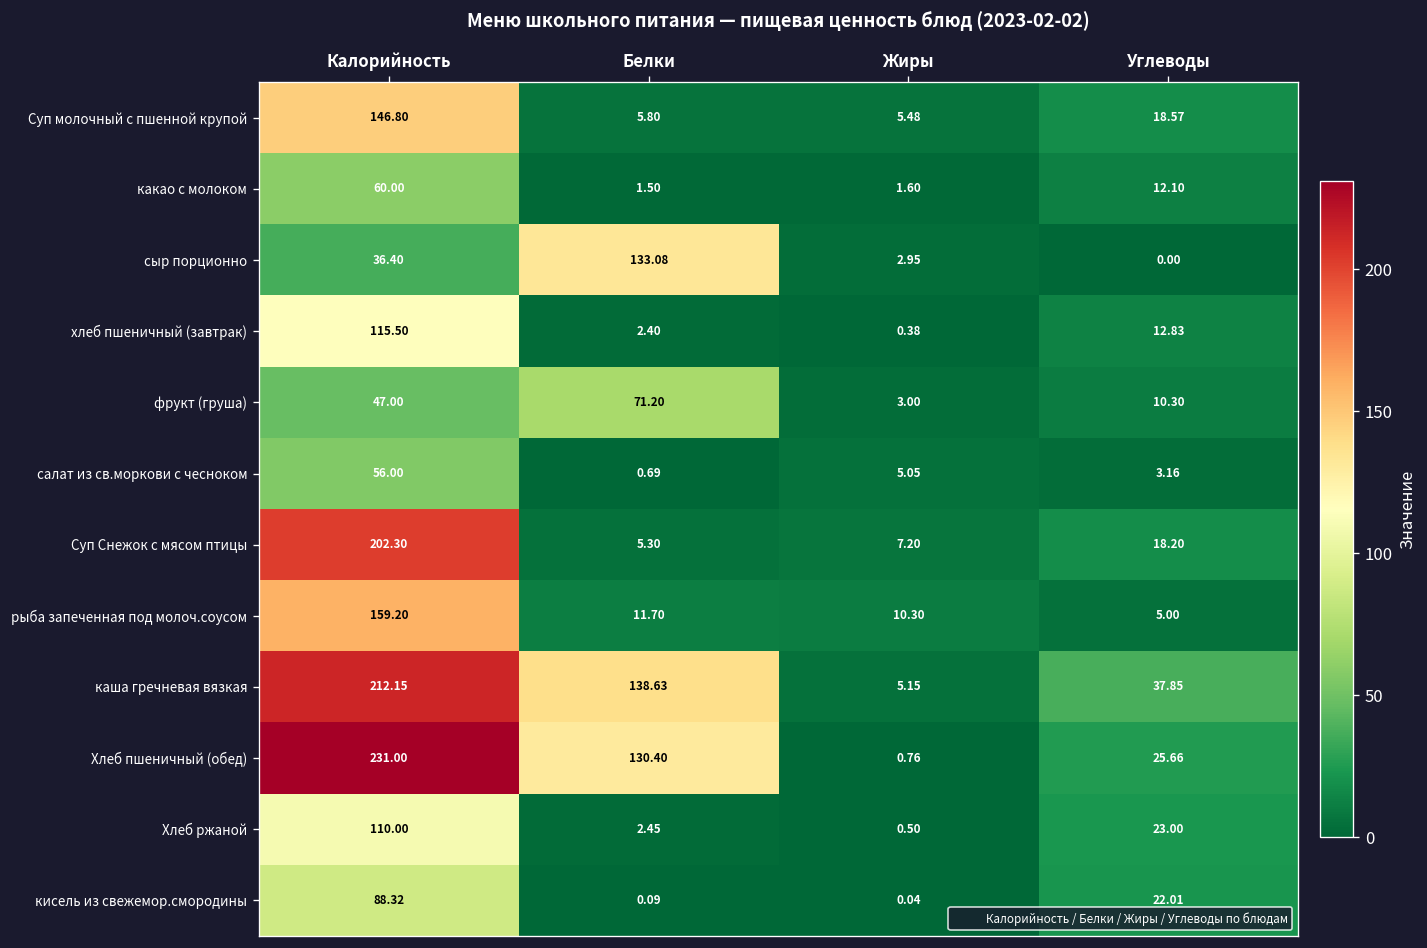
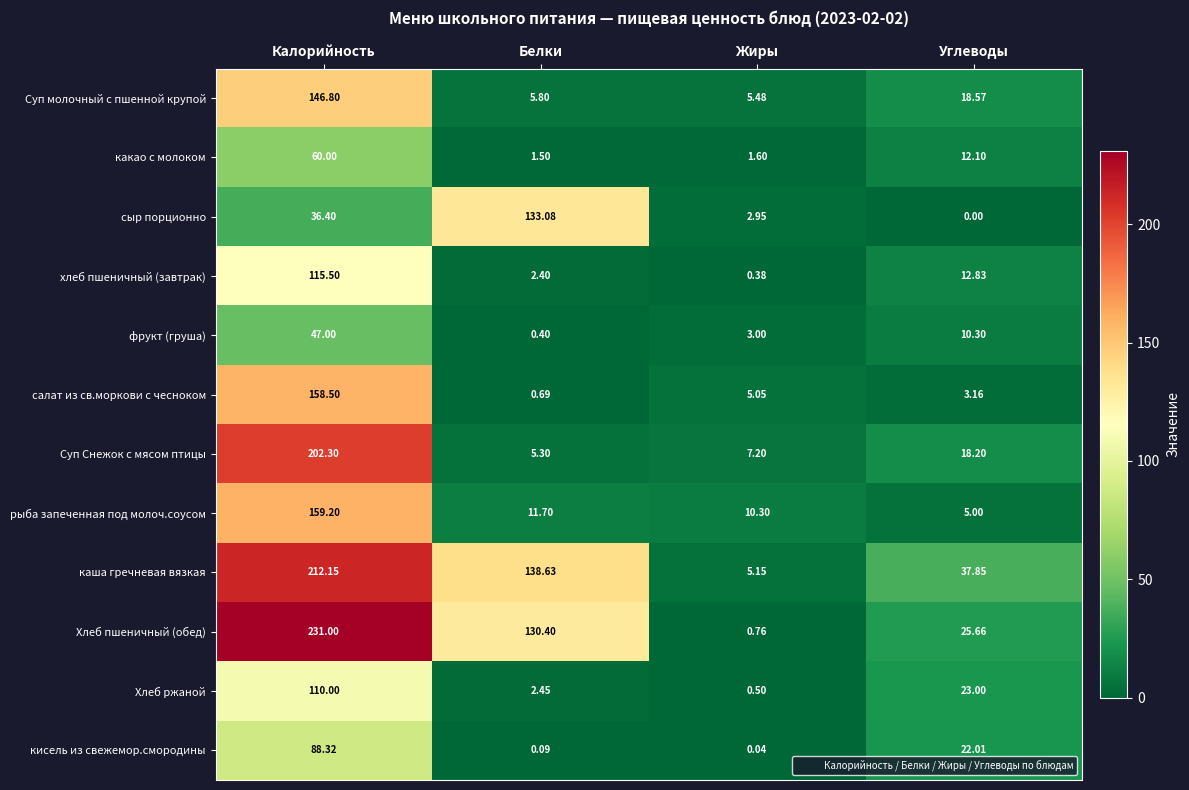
  {
    "Суп молочный с пшенной крупой": {
      "Калорийность": 146.80,
      "Белки": 5.80,
      "Жиры": 5.48,
      "Углеводы": 18.57
    },
    "какао с молоком": {
      "Калорийность": 60.00,
      "Белки": 1.50,
      "Жиры": 1.60,
      "Углеводы": 12.10
    },
    "сыр порционно": {
      "Калорийность": 36.40,
      "Белки": 133.08,
      "Жиры": 2.95,
      "Углеводы": 0.00
    },
    "хлеб пшеничный (завтрак)": {
      "Калорийность": 115.50,
      "Белки": 2.40,
      "Жиры": 0.38,
      "Углеводы": 12.83
    },
    "фрукт (груша)": {
      "Калорийность": 47.00,
-     "Белки": 71.20,
+     "Белки": 0.40,
      "Жиры": 3.00,
      "Углеводы": 10.30
    },
    "салат из св.моркови с чесноком": {
-     "Калорийность": 56.00,
+     "Калорийность": 158.50,
      "Белки": 0.69,
      "Жиры": 5.05,
      "Углеводы": 3.16
    },
    "Суп Снежок с мясом птицы": {
      "Калорийность": 202.30,
      "Белки": 5.30,
      "Жиры": 7.20,
      "Углеводы": 18.20
    },
    "рыба запеченная под молоч.соусом": {
      "Калорийность": 159.20,
      "Белки": 11.70,
      "Жиры": 10.30,
      "Углеводы": 5.00
    },
    "каша гречневая вязкая": {
      "Калорийность": 212.15,
      "Белки": 138.63,
      "Жиры": 5.15,
      "Углеводы": 37.85
    },
    "Хлеб пшеничный (обед)": {
      "Калорийность": 231.00,
      "Белки": 130.40,
      "Жиры": 0.76,
      "Углеводы": 25.66
    },
    "Хлеб ржаной": {
      "Калорийность": 110.00,
      "Белки": 2.45,
      "Жиры": 0.50,
      "Углеводы": 23.00
    },
    "кисель из свежемор.смородины": {
      "Калорийность": 88.32,
      "Белки": 0.09,
      "Жиры": 0.04,
      "Углеводы": 22.01
    }
  }
